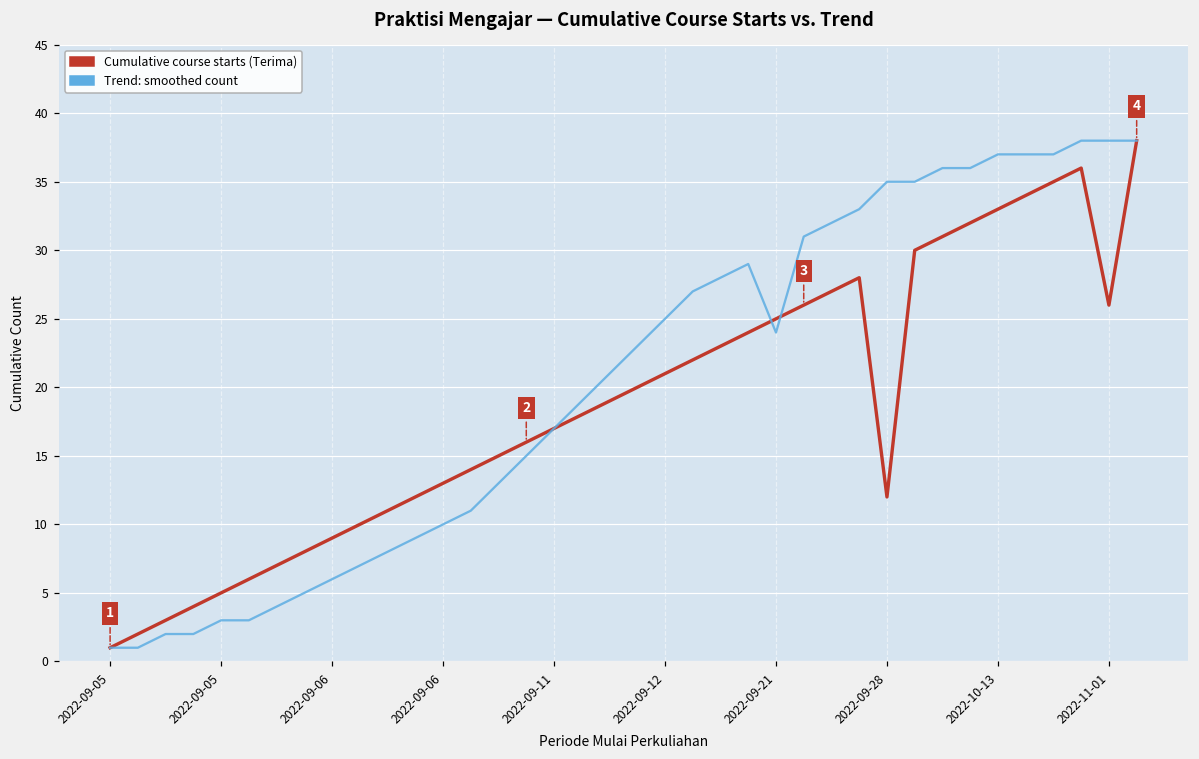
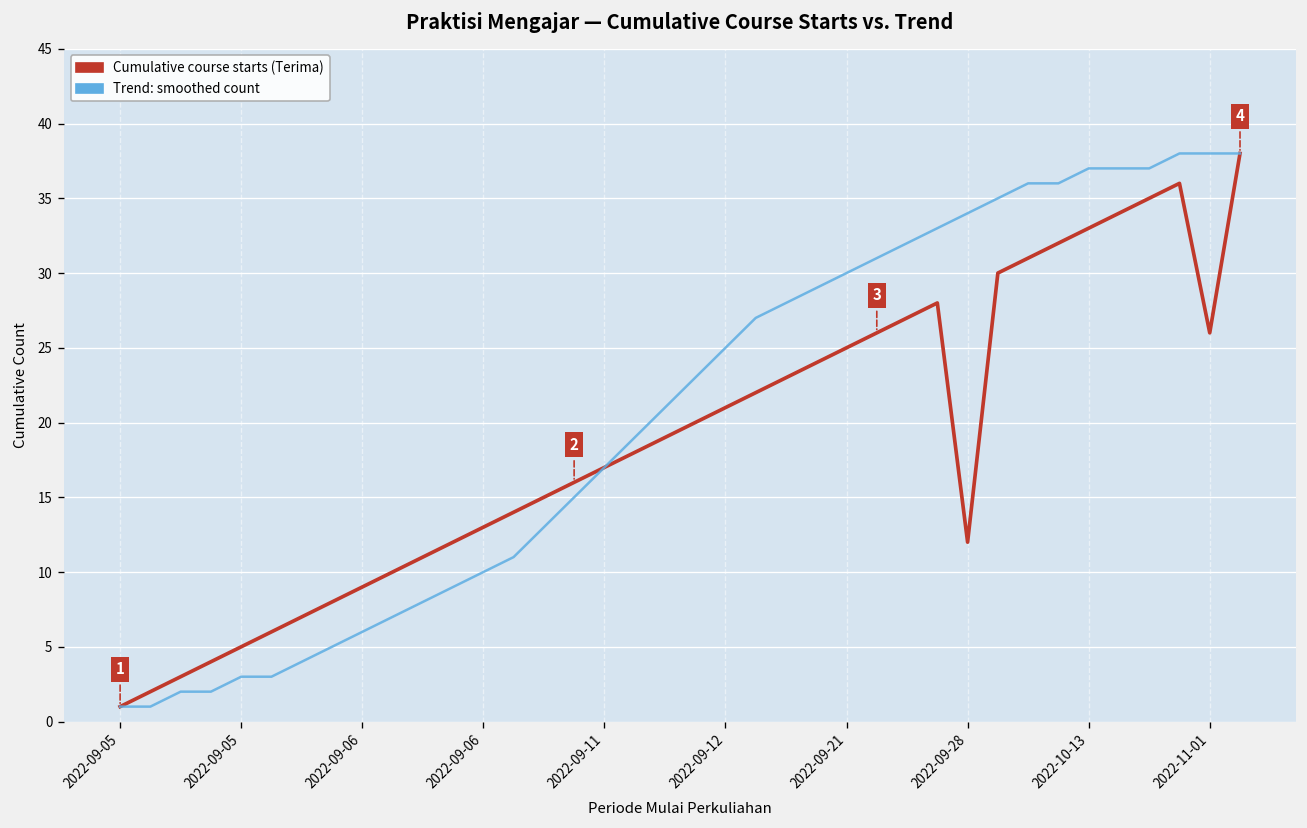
  {
    "Cumulative course starts (Terima)": {
      "2022-09-21": 25,
      "2022-09-28": 12,
      "2022-11-01": 26
    },
    "Trend: smoothed count": {
-     "2022-09-21": 24,
-     "2022-09-28": 35,
+     "2022-09-21": 30,
+     "2022-09-28": 34,
      "2022-11-01": 38
    }
  }
